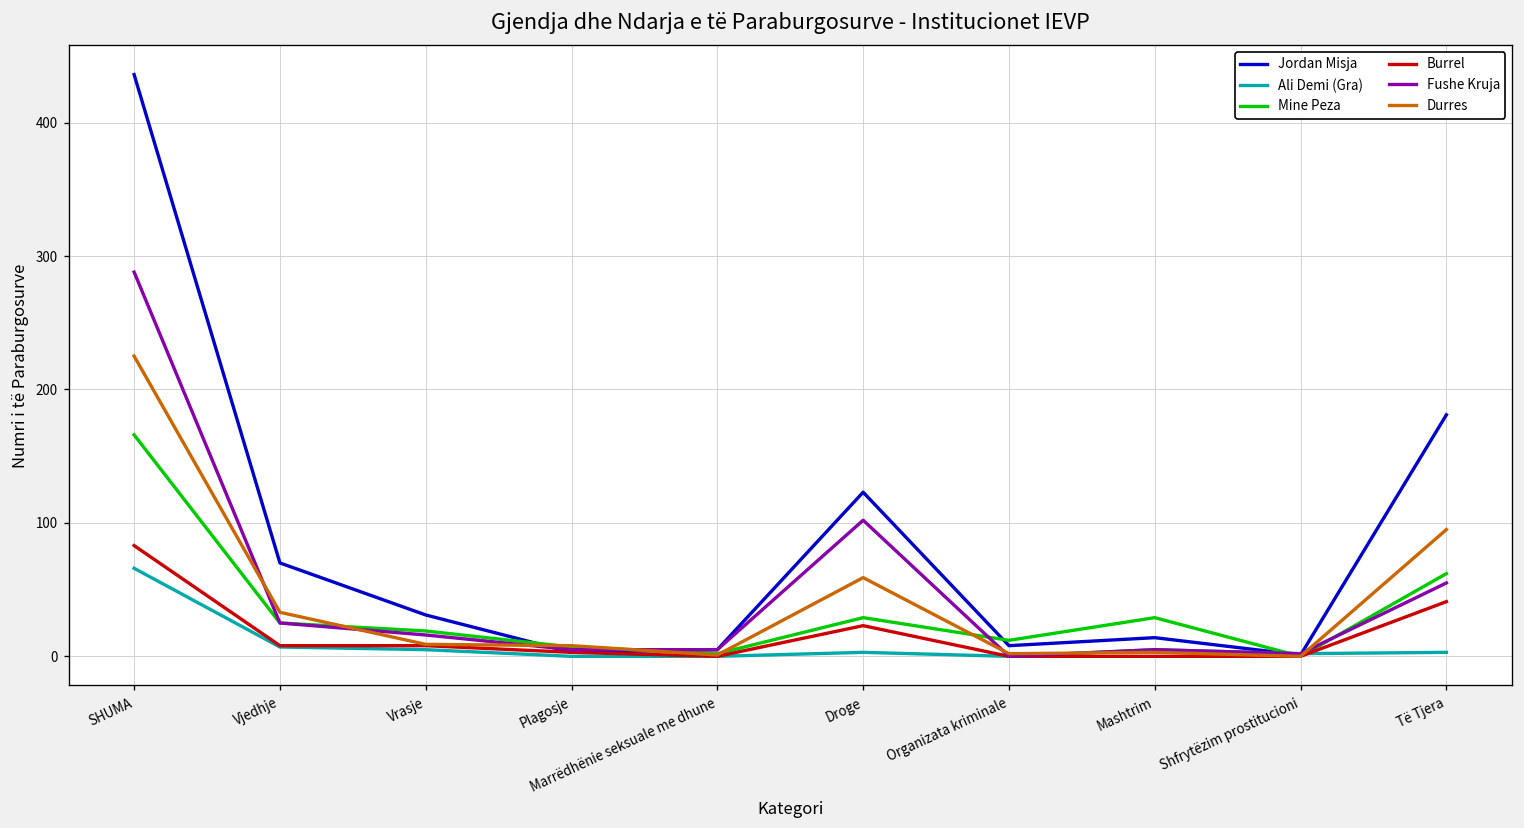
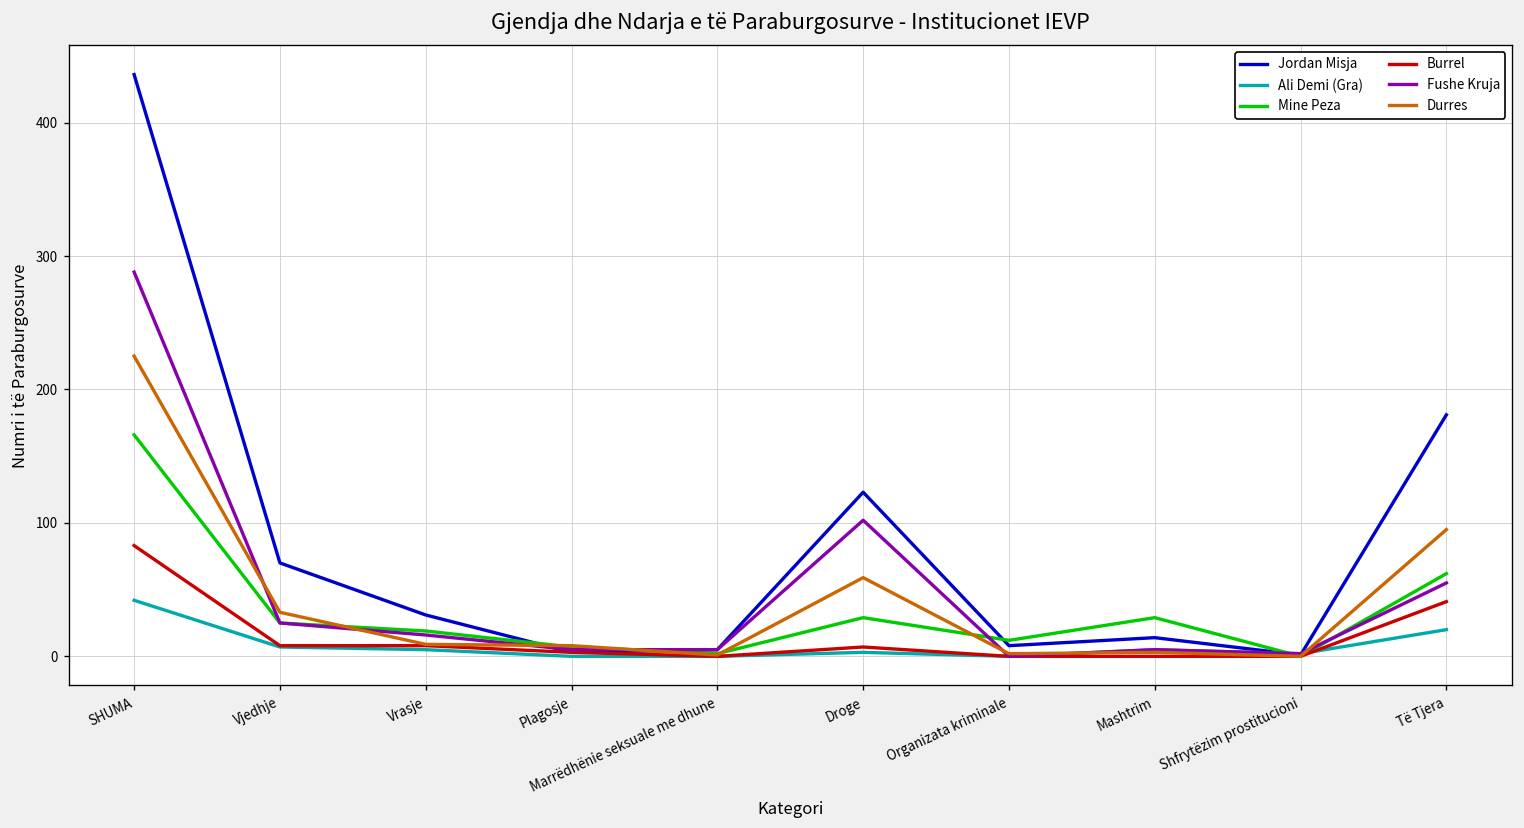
  {
    "Jordan Misja": {
      "SHUMA": 436,
      "Vjedhje": 70,
      "Vrasje": 31,
      "Droge": 123,
      "Organizata kriminale": 8,
      "Mashtrim": 14,
      "Të Tjera": 181
    },
    "Ali Demi (Gra)": {
-     "SHUMA": 66,
+     "SHUMA": 42,
      "Vrasje": 5,
      "Plagosje": 0,
      "Droge": 3,
-     "Të Tjera": 3
+     "Të Tjera": 20
    },
    "Mine Peza": {
      "SHUMA": 166,
      "Vrasje": 19,
      "Droge": 29,
      "Organizata kriminale": 12,
      "Mashtrim": 29,
      "Të Tjera": 62
    },
    "Burrel": {
      "SHUMA": 83,
-     "Droge": 23,
+     "Droge": 7,
      "Mashtrim": 0,
      "Të Tjera": 41
    },
    "Fushe Kruja": {
      "SHUMA": 288,
      "Vrasje": 16,
      "Droge": 102,
      "Të Tjera": 55
    },
    "Durres": {
      "SHUMA": 225,
      "Vjedhje": 33,
      "Droge": 59,
      "Të Tjera": 95
    }
  }
